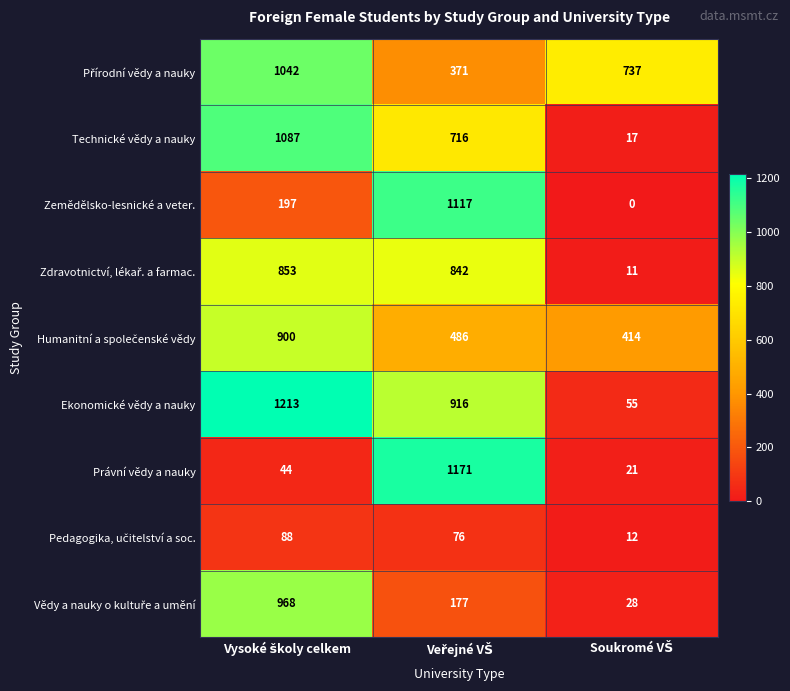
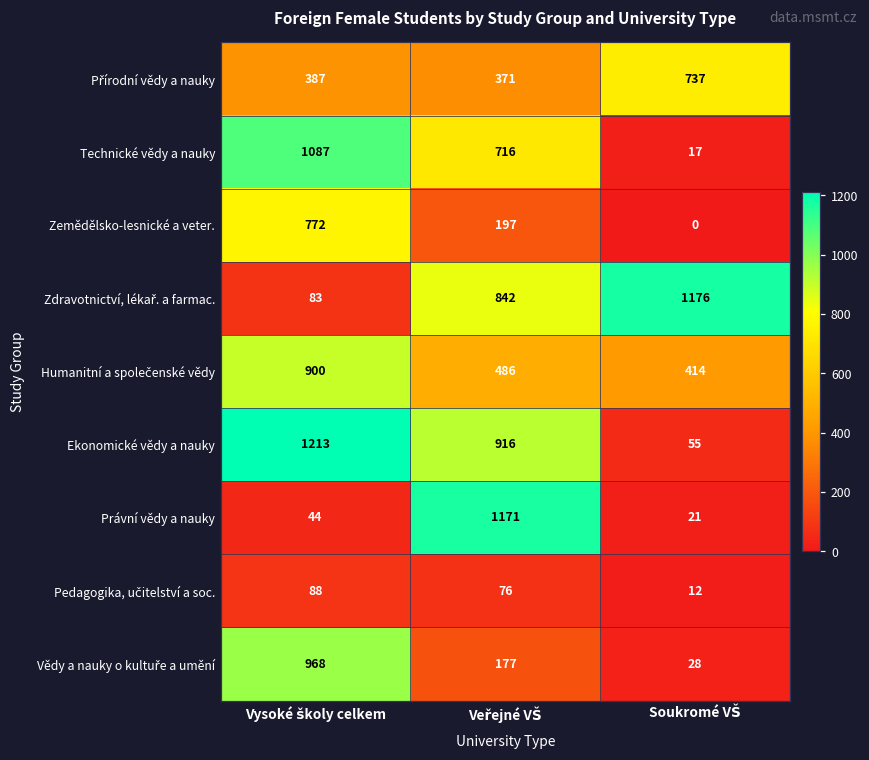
  {
    "Přírodní vědy a nauky": {
-     "Vysoké školy celkem": 1042,
+     "Vysoké školy celkem": 387,
      "Veřejné VŠ": 371,
      "Soukromé VŠ": 737
    },
    "Technické vědy a nauky": {
      "Vysoké školy celkem": 1087,
      "Veřejné VŠ": 716,
      "Soukromé VŠ": 17
    },
    "Zemědělsko-lesnické a veter.": {
-     "Vysoké školy celkem": 197,
-     "Veřejné VŠ": 1117,
+     "Vysoké školy celkem": 772,
+     "Veřejné VŠ": 197,
      "Soukromé VŠ": 0
    },
    "Zdravotnictví, lékař. a farmac.": {
-     "Vysoké školy celkem": 853,
+     "Vysoké školy celkem": 83,
      "Veřejné VŠ": 842,
-     "Soukromé VŠ": 11
+     "Soukromé VŠ": 1176
    },
    "Humanitní a společenské vědy": {
      "Vysoké školy celkem": 900,
      "Veřejné VŠ": 486,
      "Soukromé VŠ": 414
    },
    "Ekonomické vědy a nauky": {
      "Vysoké školy celkem": 1213,
      "Veřejné VŠ": 916,
      "Soukromé VŠ": 55
    },
    "Právní vědy a nauky": {
      "Vysoké školy celkem": 44,
      "Veřejné VŠ": 1171,
      "Soukromé VŠ": 21
    },
    "Pedagogika, učitelství a soc.": {
      "Vysoké školy celkem": 88,
      "Veřejné VŠ": 76,
      "Soukromé VŠ": 12
    },
    "Vědy a nauky o kultuře a umění": {
      "Vysoké školy celkem": 968,
      "Veřejné VŠ": 177,
      "Soukromé VŠ": 28
    }
  }
